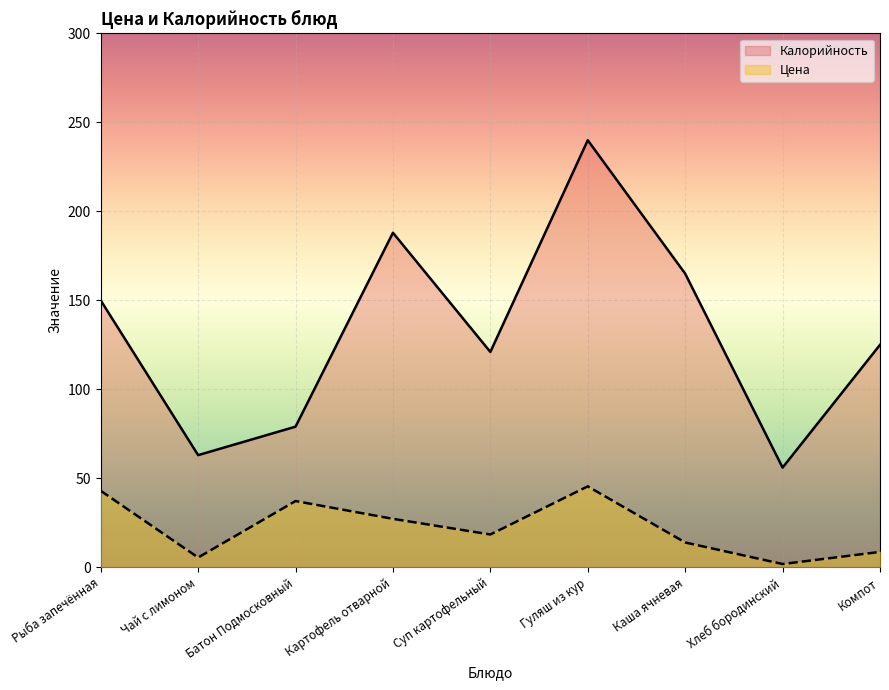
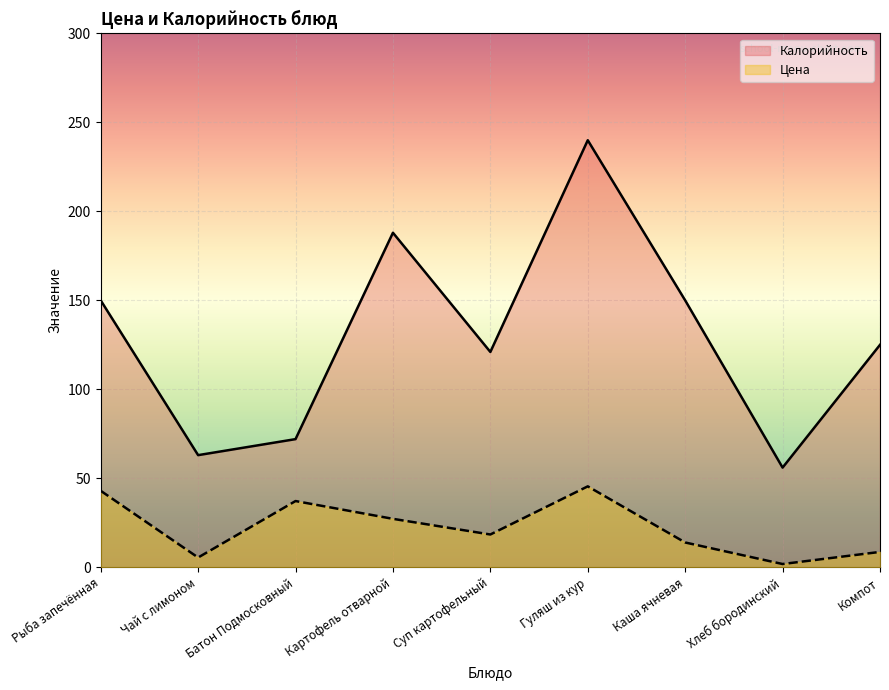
  {
    "Калорийность": {
      "Рыба запечённая": 150,
      "Чай с лимоном": 63,
-     "Батон Подмосковный": 79,
+     "Батон Подмосковный": 72,
      "Картофель отварной": 188,
      "Суп картофельный": 121,
      "Гуляш из кур": 240,
-     "Каша ячневая": 165,
+     "Каша ячневая": 150,
      "Хлеб бородинский": 56,
      "Компот": 125
    },
    "Цена": {
      "Рыба запечённая": 43,
      "Чай с лимоном": 5,
      "Батон Подмосковный": 37,
      "Картофель отварной": 27,
      "Суп картофельный": 18,
      "Гуляш из кур": 45,
      "Каша ячневая": 14,
      "Хлеб бородинский": 2,
      "Компот": 9
    }
  }
